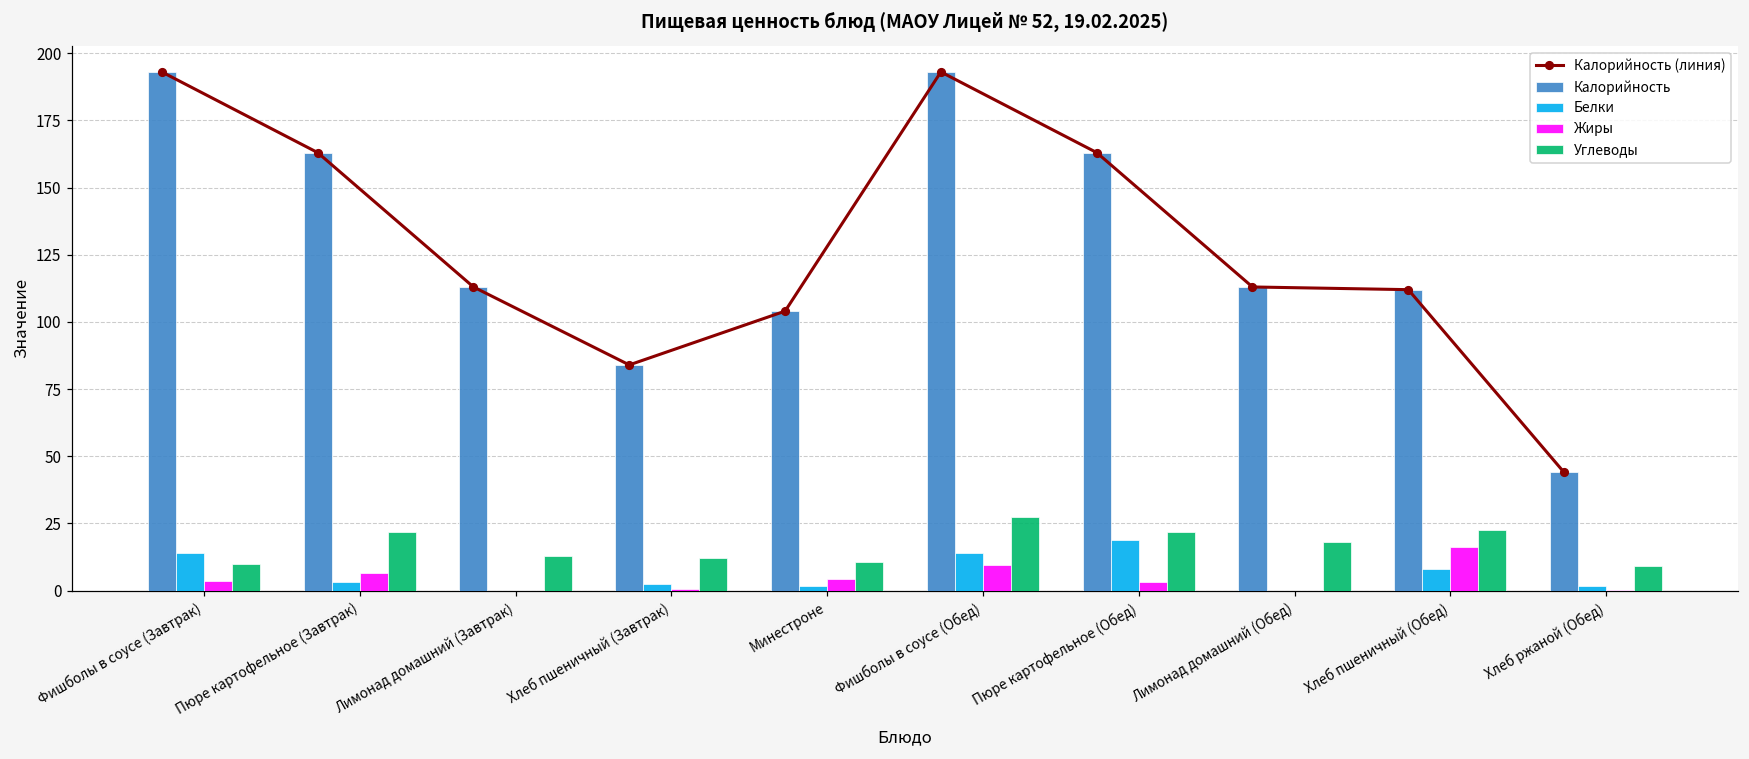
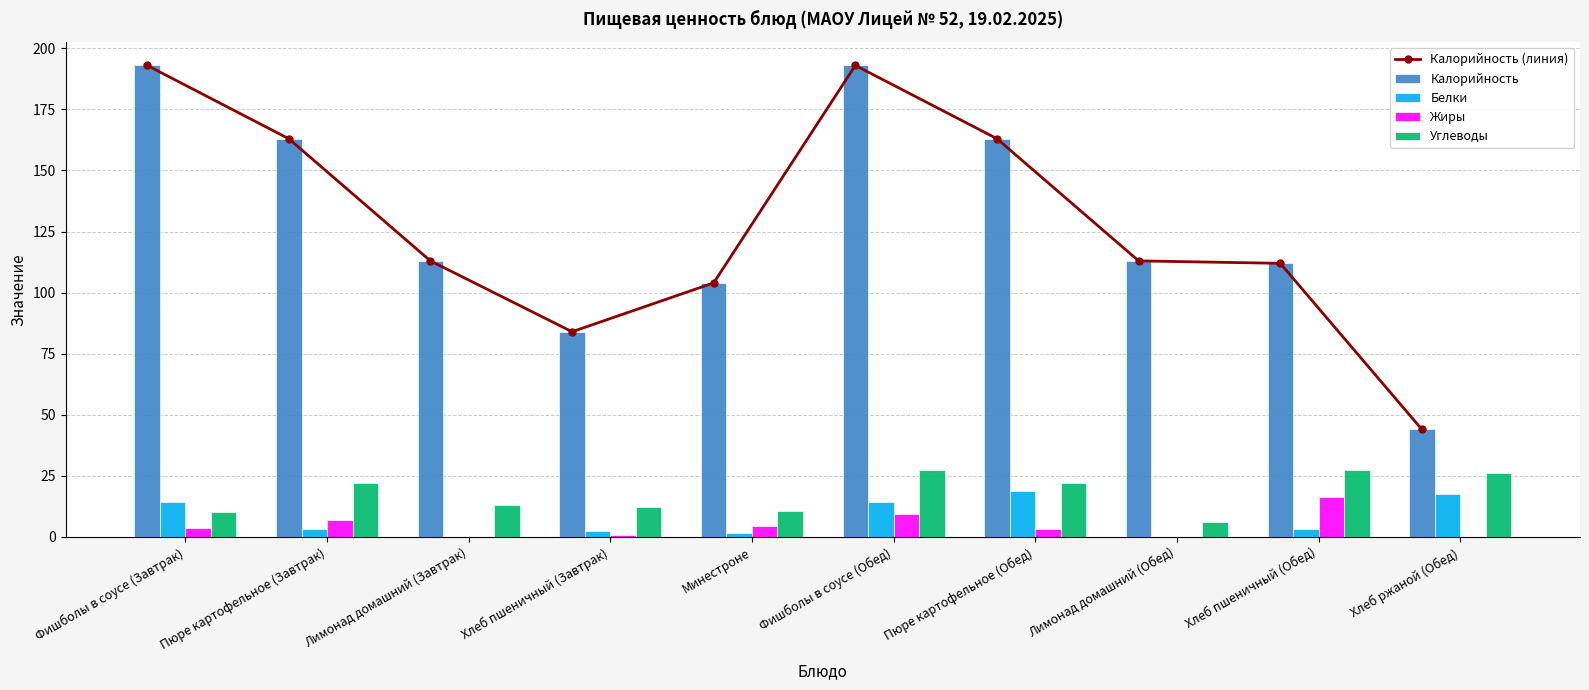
  {
    "Калорийность": {
      "Фишболы в соусе (Завтрак)": 193,
      "Пюре картофельное (Завтрак)": 163,
      "Лимонад домашний (Завтрак)": 113,
      "Хлеб пшеничный (Завтрак)": 84,
      "Минестроне": 104,
      "Фишболы в соусе (Обед)": 193,
      "Пюре картофельное (Обед)": 163,
      "Лимонад домашний (Обед)": 113,
      "Хлеб пшеничный (Обед)": 112,
      "Хлеб ржаной (Обед)": 44
    },
    "Белки": {
      "Фишболы в соусе (Завтрак)": 14,
      "Пюре картофельное (Завтрак)": 3,
      "Лимонад домашний (Завтрак)": 0,
      "Хлеб пшеничный (Завтрак)": 3,
      "Минестроне": 2,
      "Фишболы в соусе (Обед)": 14,
      "Пюре картофельное (Обед)": 19,
      "Лимонад домашний (Обед)": 0,
-     "Хлеб пшеничный (Обед)": 8,
-     "Хлеб ржаной (Обед)": 2
+     "Хлеб пшеничный (Обед)": 3,
+     "Хлеб ржаной (Обед)": 18
    },
    "Жиры": {
      "Фишболы в соусе (Завтрак)": 4,
      "Пюре картофельное (Завтрак)": 7,
      "Лимонад домашний (Завтрак)": 0,
      "Минестроне": 4,
      "Фишболы в соусе (Обед)": 9,
      "Пюре картофельное (Обед)": 3,
      "Лимонад домашний (Обед)": 0,
      "Хлеб пшеничный (Обед)": 16
    },
    "Углеводы": {
      "Фишболы в соусе (Завтрак)": 10,
      "Пюре картофельное (Завтрак)": 22,
      "Лимонад домашний (Завтрак)": 13,
      "Хлеб пшеничный (Завтрак)": 12,
      "Минестроне": 11,
      "Фишболы в соусе (Обед)": 27,
      "Пюре картофельное (Обед)": 22,
-     "Лимонад домашний (Обед)": 18,
-     "Хлеб пшеничный (Обед)": 22,
-     "Хлеб ржаной (Обед)": 9
+     "Лимонад домашний (Обед)": 6,
+     "Хлеб пшеничный (Обед)": 28,
+     "Хлеб ржаной (Обед)": 26
    }
  }
